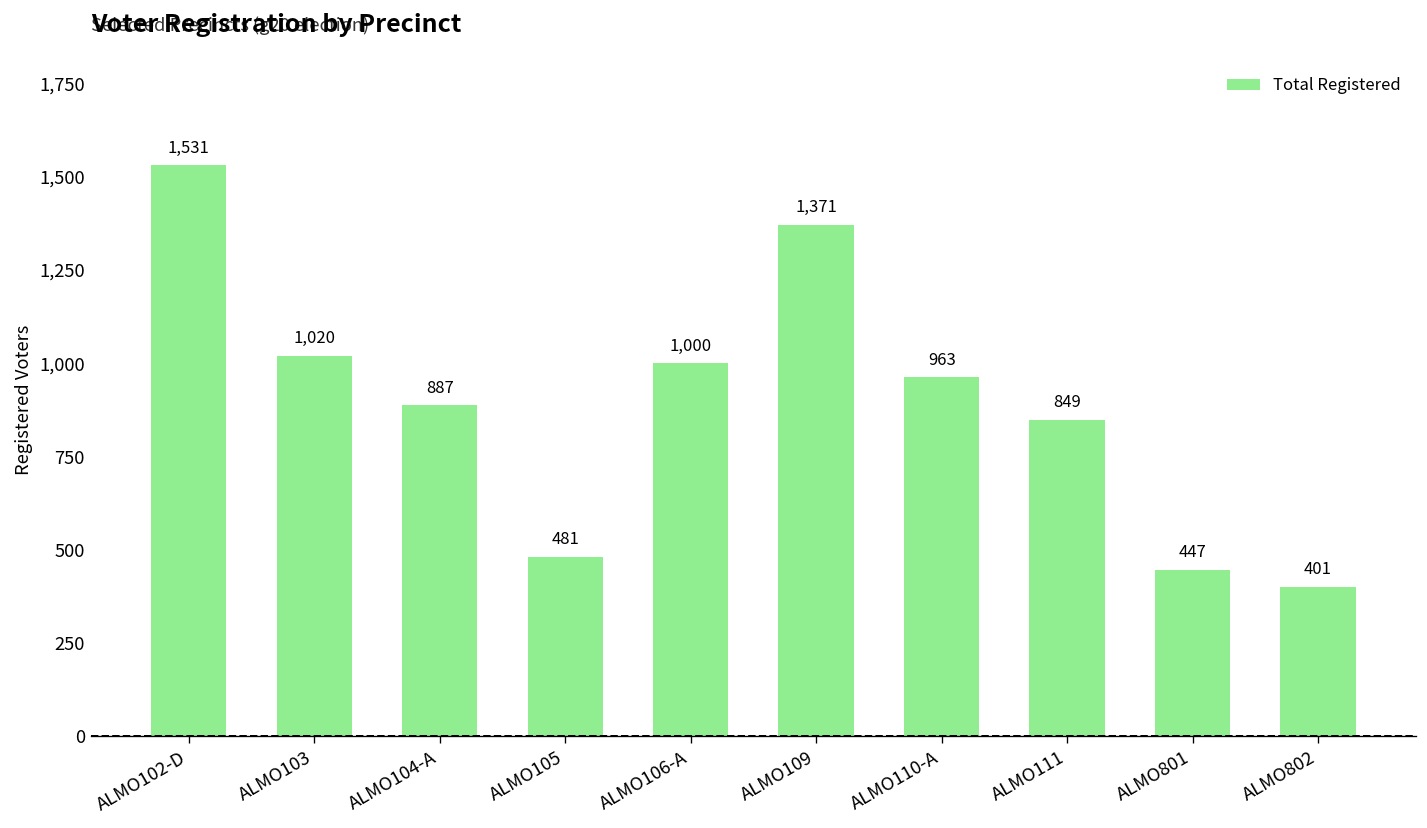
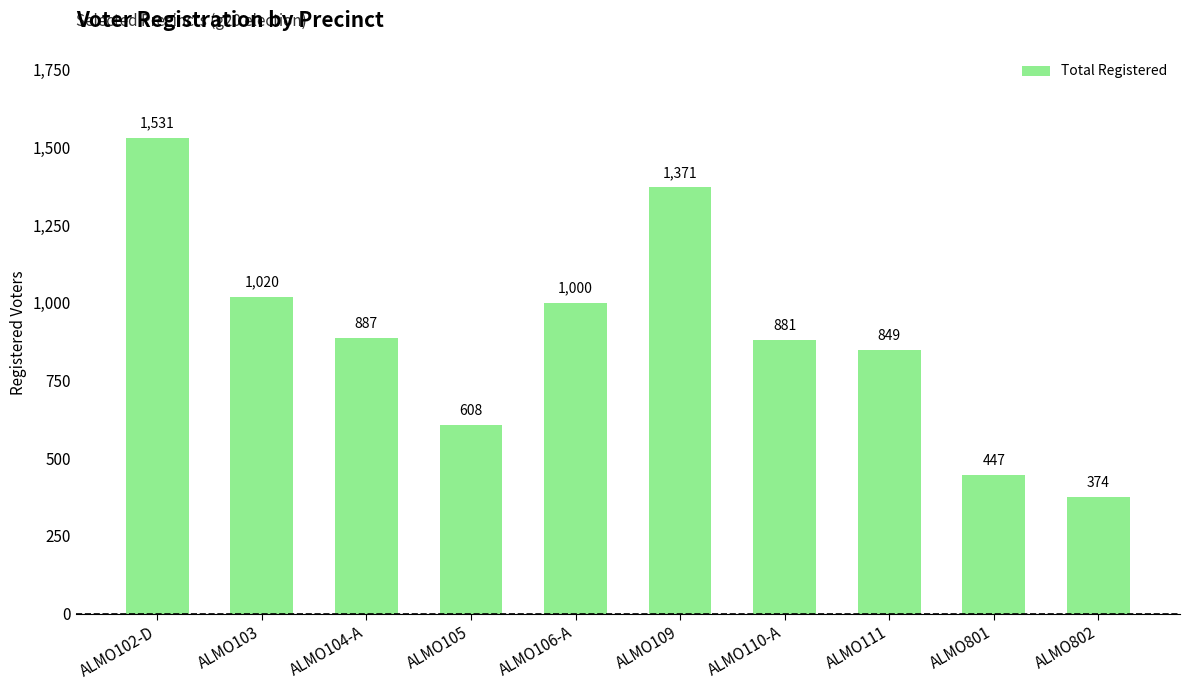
  {
    "ALMO102-D": "1,531",
    "ALMO103": "1,020",
    "ALMO104-A": "887",
-   "ALMO105": "481",
+   "ALMO105": "608",
    "ALMO106-A": "1,000",
    "ALMO109": "1,371",
-   "ALMO110-A": "963",
+   "ALMO110-A": "881",
    "ALMO111": "849",
    "ALMO801": "447",
-   "ALMO802": "401"
+   "ALMO802": "374"
  }
